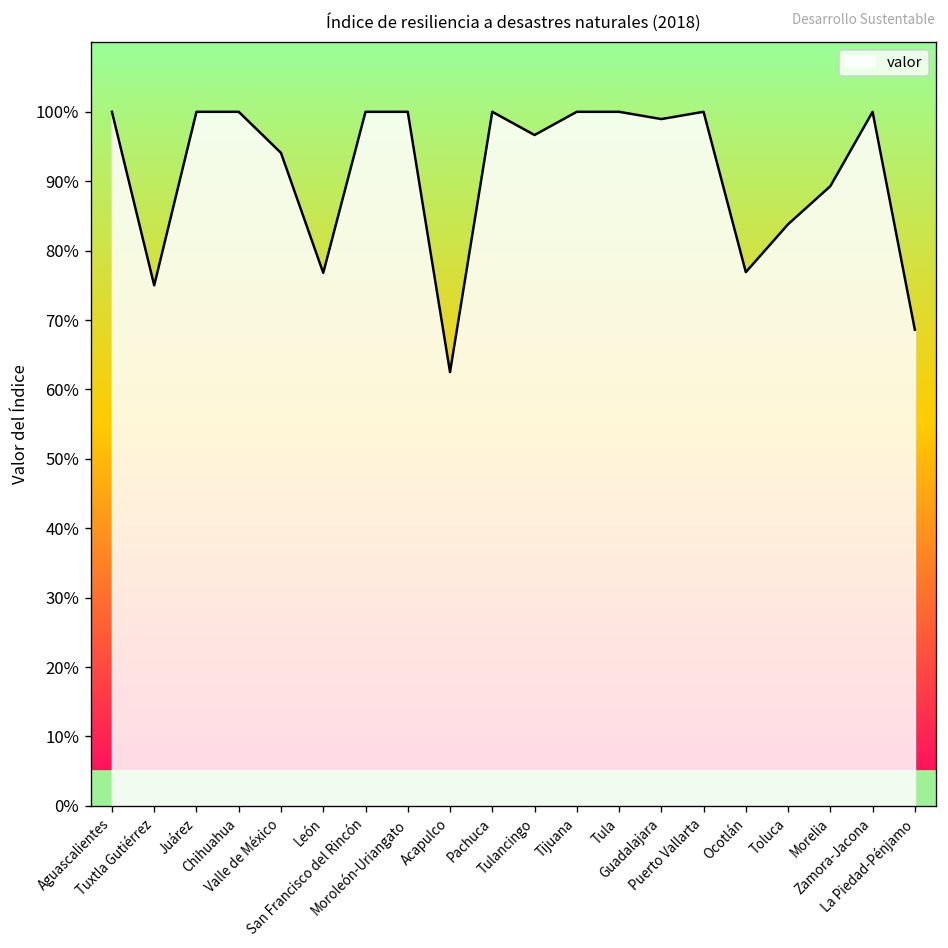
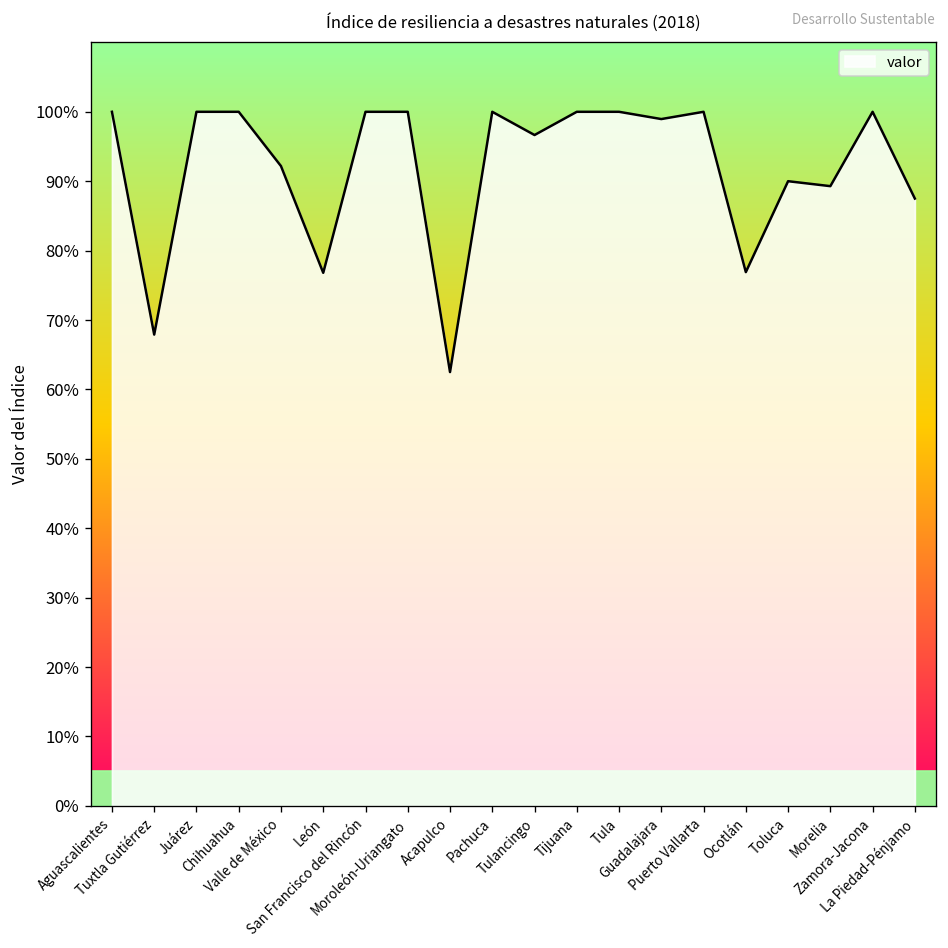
  {
    "Aguascalientes": "100%",
-   "Tuxtla Gutiérrez": "75%",
+   "Tuxtla Gutiérrez": "68%",
    "Juárez": "100%",
    "Chihuahua": "100%",
-   "Valle de México": "94%",
+   "Valle de México": "92%",
    "León": "77%",
    "San Francisco del Rincón": "100%",
    "Moroleón-Uriangato": "100%",
    "Acapulco": "63%",
    "Pachuca": "100%",
    "Tulancingo": "97%",
    "Tijuana": "100%",
    "Tula": "100%",
    "Guadalajara": "99%",
    "Puerto Vallarta": "100%",
    "Ocotlán": "77%",
-   "Toluca": "84%",
+   "Toluca": "90%",
    "Morelia": "89%",
    "Zamora-Jacona": "100%",
-   "La Piedad-Pénjamo": "69%"
+   "La Piedad-Pénjamo": "88%"
  }
